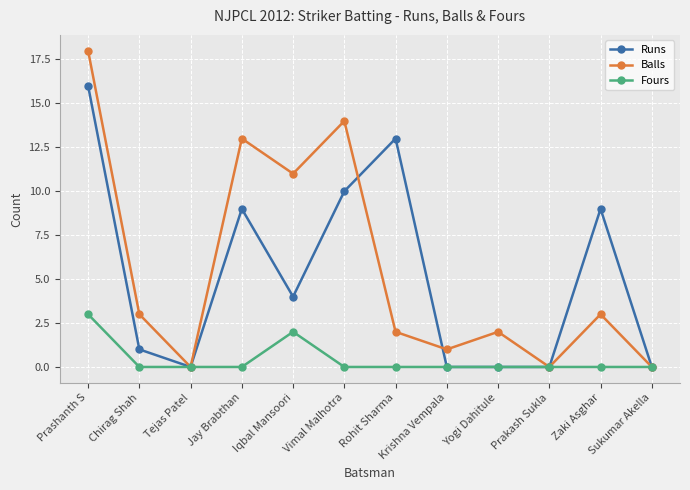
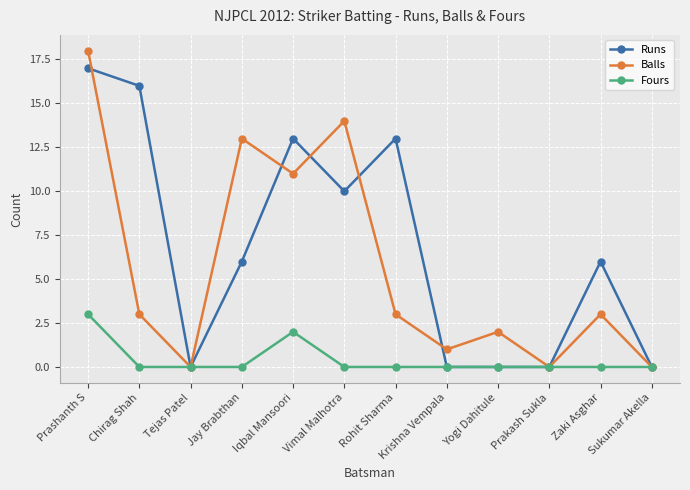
  {
    "Runs": {
-     "Prashanth S": 16,
-     "Chirag Shah": 1,
-     "Jay Brabthan": 9,
-     "Iqbal Mansoori": 4,
+     "Prashanth S": 17,
+     "Chirag Shah": 16,
+     "Jay Brabthan": 6,
+     "Iqbal Mansoori": 13,
      "Vimal Malhotra": 10,
      "Rohit Sharma": 13,
-     "Zaki Asghar": 9
+     "Zaki Asghar": 6
    },
    "Balls": {
      "Prashanth S": 18,
      "Chirag Shah": 3,
      "Jay Brabthan": 13,
      "Iqbal Mansoori": 11,
      "Vimal Malhotra": 14,
-     "Rohit Sharma": 2,
+     "Rohit Sharma": 3,
      "Krishna Vempala": 1,
      "Yogi Dahitule": 2,
      "Zaki Asghar": 3
    },
    "Fours": {
      "Prashanth S": 3,
      "Chirag Shah": 0,
      "Jay Brabthan": 0,
      "Iqbal Mansoori": 2,
      "Vimal Malhotra": 0,
      "Rohit Sharma": 0,
      "Zaki Asghar": 0
    }
  }
